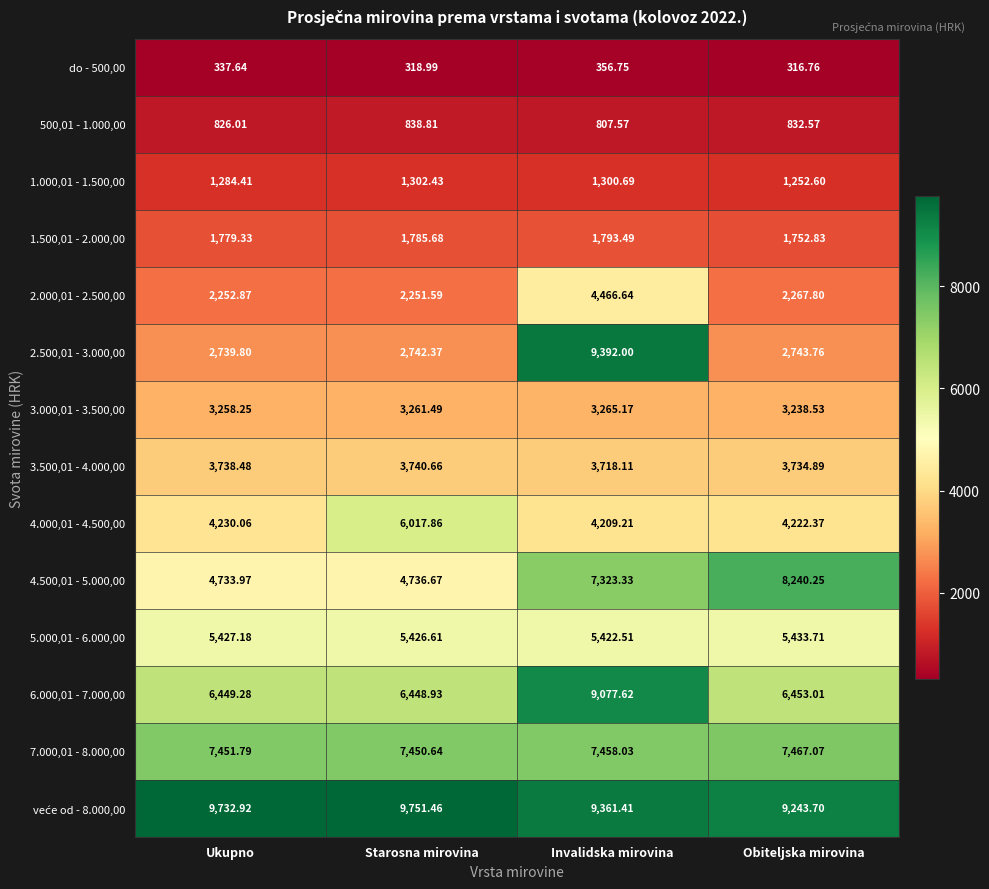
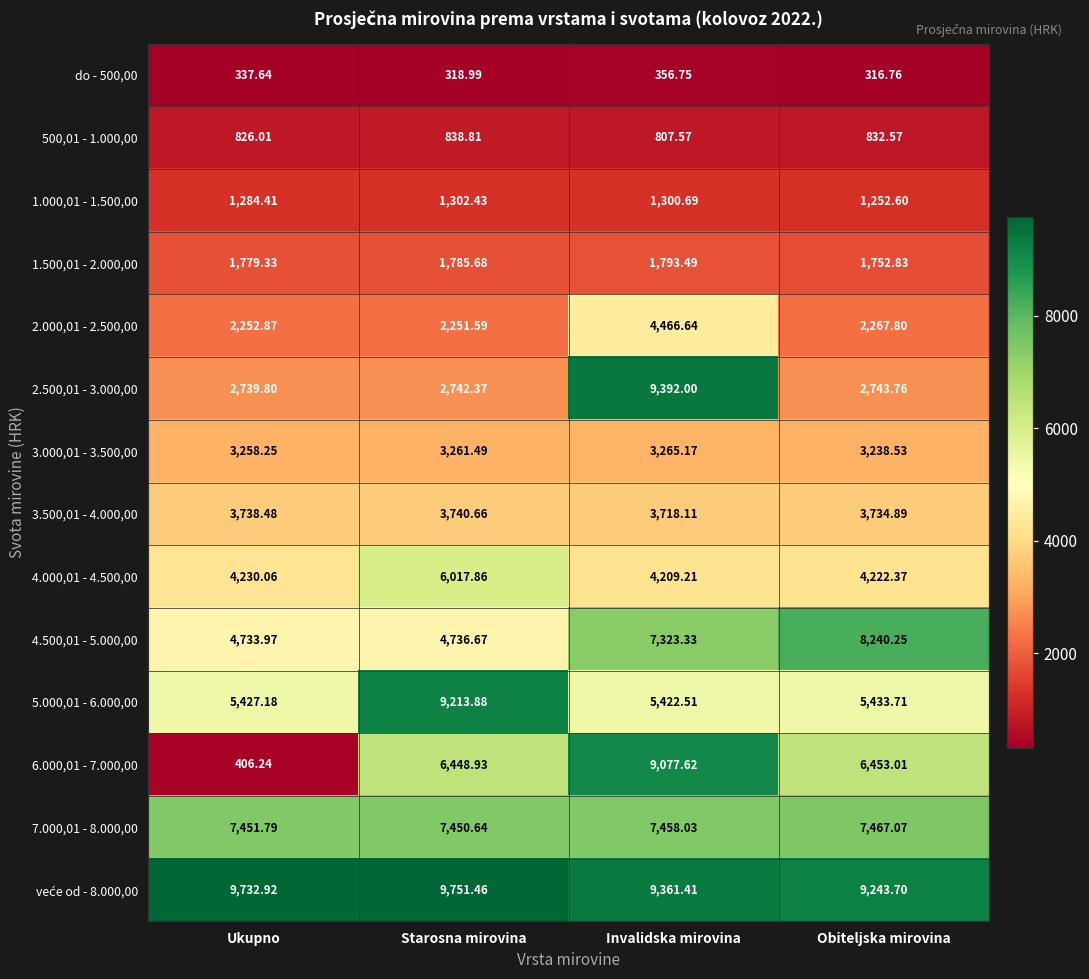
  {
    "do - 500,00": {
      "Ukupno": "337.64",
      "Starosna mirovina": "318.99",
      "Invalidska mirovina": "356.75",
      "Obiteljska mirovina": "316.76"
    },
    "500,01 - 1.000,00": {
      "Ukupno": "826.01",
      "Starosna mirovina": "838.81",
      "Invalidska mirovina": "807.57",
      "Obiteljska mirovina": "832.57"
    },
    "1.000,01 - 1.500,00": {
      "Ukupno": "1,284.41",
      "Starosna mirovina": "1,302.43",
      "Invalidska mirovina": "1,300.69",
      "Obiteljska mirovina": "1,252.60"
    },
    "1.500,01 - 2.000,00": {
      "Ukupno": "1,779.33",
      "Starosna mirovina": "1,785.68",
      "Invalidska mirovina": "1,793.49",
      "Obiteljska mirovina": "1,752.83"
    },
    "2.000,01 - 2.500,00": {
      "Ukupno": "2,252.87",
      "Starosna mirovina": "2,251.59",
      "Invalidska mirovina": "4,466.64",
      "Obiteljska mirovina": "2,267.80"
    },
    "2.500,01 - 3.000,00": {
      "Ukupno": "2,739.80",
      "Starosna mirovina": "2,742.37",
      "Invalidska mirovina": "9,392.00",
      "Obiteljska mirovina": "2,743.76"
    },
    "3.000,01 - 3.500,00": {
      "Ukupno": "3,258.25",
      "Starosna mirovina": "3,261.49",
      "Invalidska mirovina": "3,265.17",
      "Obiteljska mirovina": "3,238.53"
    },
    "3.500,01 - 4.000,00": {
      "Ukupno": "3,738.48",
      "Starosna mirovina": "3,740.66",
      "Invalidska mirovina": "3,718.11",
      "Obiteljska mirovina": "3,734.89"
    },
    "4.000,01 - 4.500,00": {
      "Ukupno": "4,230.06",
      "Starosna mirovina": "6,017.86",
      "Invalidska mirovina": "4,209.21",
      "Obiteljska mirovina": "4,222.37"
    },
    "4.500,01 - 5.000,00": {
      "Ukupno": "4,733.97",
      "Starosna mirovina": "4,736.67",
      "Invalidska mirovina": "7,323.33",
      "Obiteljska mirovina": "8,240.25"
    },
    "5.000,01 - 6.000,00": {
      "Ukupno": "5,427.18",
-     "Starosna mirovina": "5,426.61",
+     "Starosna mirovina": "9,213.88",
      "Invalidska mirovina": "5,422.51",
      "Obiteljska mirovina": "5,433.71"
    },
    "6.000,01 - 7.000,00": {
-     "Ukupno": "6,449.28",
+     "Ukupno": "406.24",
      "Starosna mirovina": "6,448.93",
      "Invalidska mirovina": "9,077.62",
      "Obiteljska mirovina": "6,453.01"
    },
    "7.000,01 - 8.000,00": {
      "Ukupno": "7,451.79",
      "Starosna mirovina": "7,450.64",
      "Invalidska mirovina": "7,458.03",
      "Obiteljska mirovina": "7,467.07"
    },
    "veće od - 8.000,00": {
      "Ukupno": "9,732.92",
      "Starosna mirovina": "9,751.46",
      "Invalidska mirovina": "9,361.41",
      "Obiteljska mirovina": "9,243.70"
    }
  }
